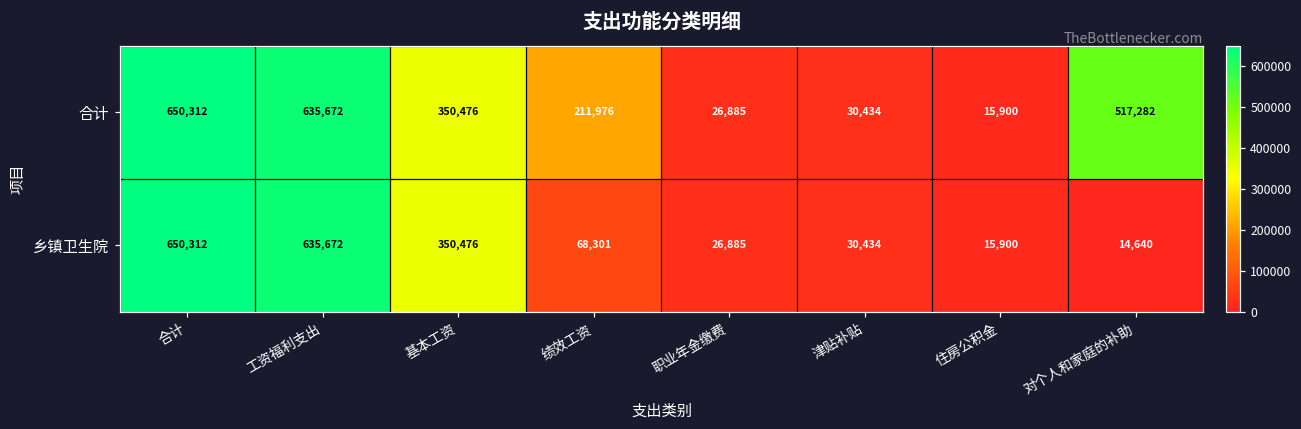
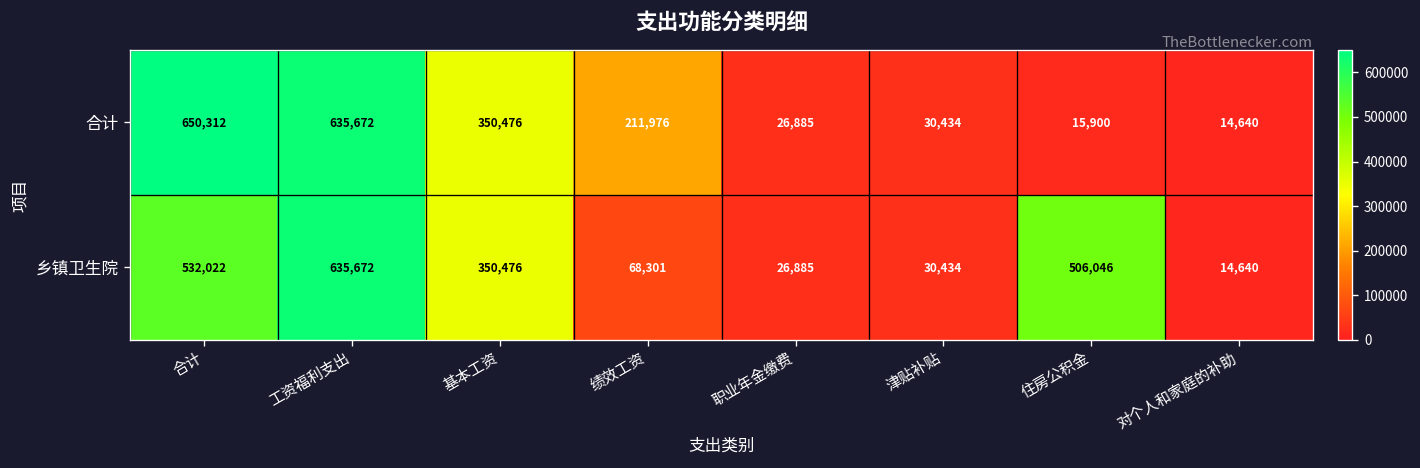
  {
    "合计": {
      "合计": "650,312",
      "工资福利支出": "635,672",
      "基本工资": "350,476",
      "绩效工资": "211,976",
      "职业年金缴费": "26,885",
      "津贴补贴": "30,434",
      "住房公积金": "15,900",
-     "对个人和家庭的补助": "517,282"
+     "对个人和家庭的补助": "14,640"
    },
    "乡镇卫生院": {
-     "合计": "650,312",
+     "合计": "532,022",
      "工资福利支出": "635,672",
      "基本工资": "350,476",
      "绩效工资": "68,301",
      "职业年金缴费": "26,885",
      "津贴补贴": "30,434",
-     "住房公积金": "15,900",
+     "住房公积金": "506,046",
      "对个人和家庭的补助": "14,640"
    }
  }
